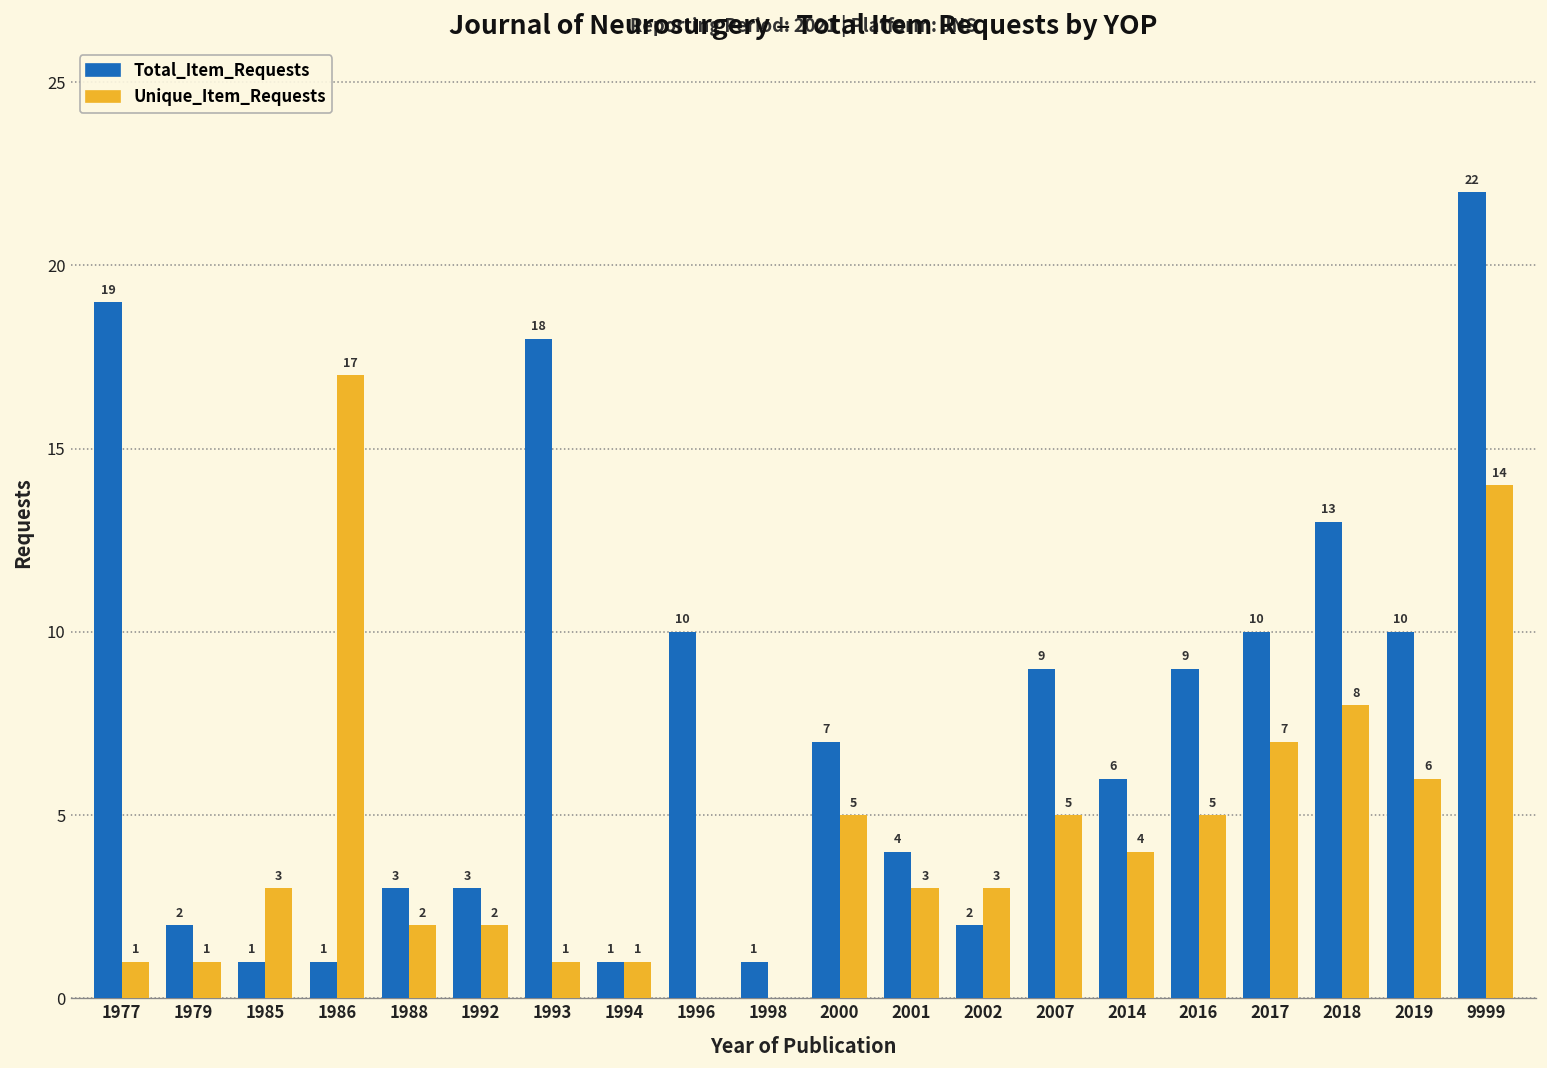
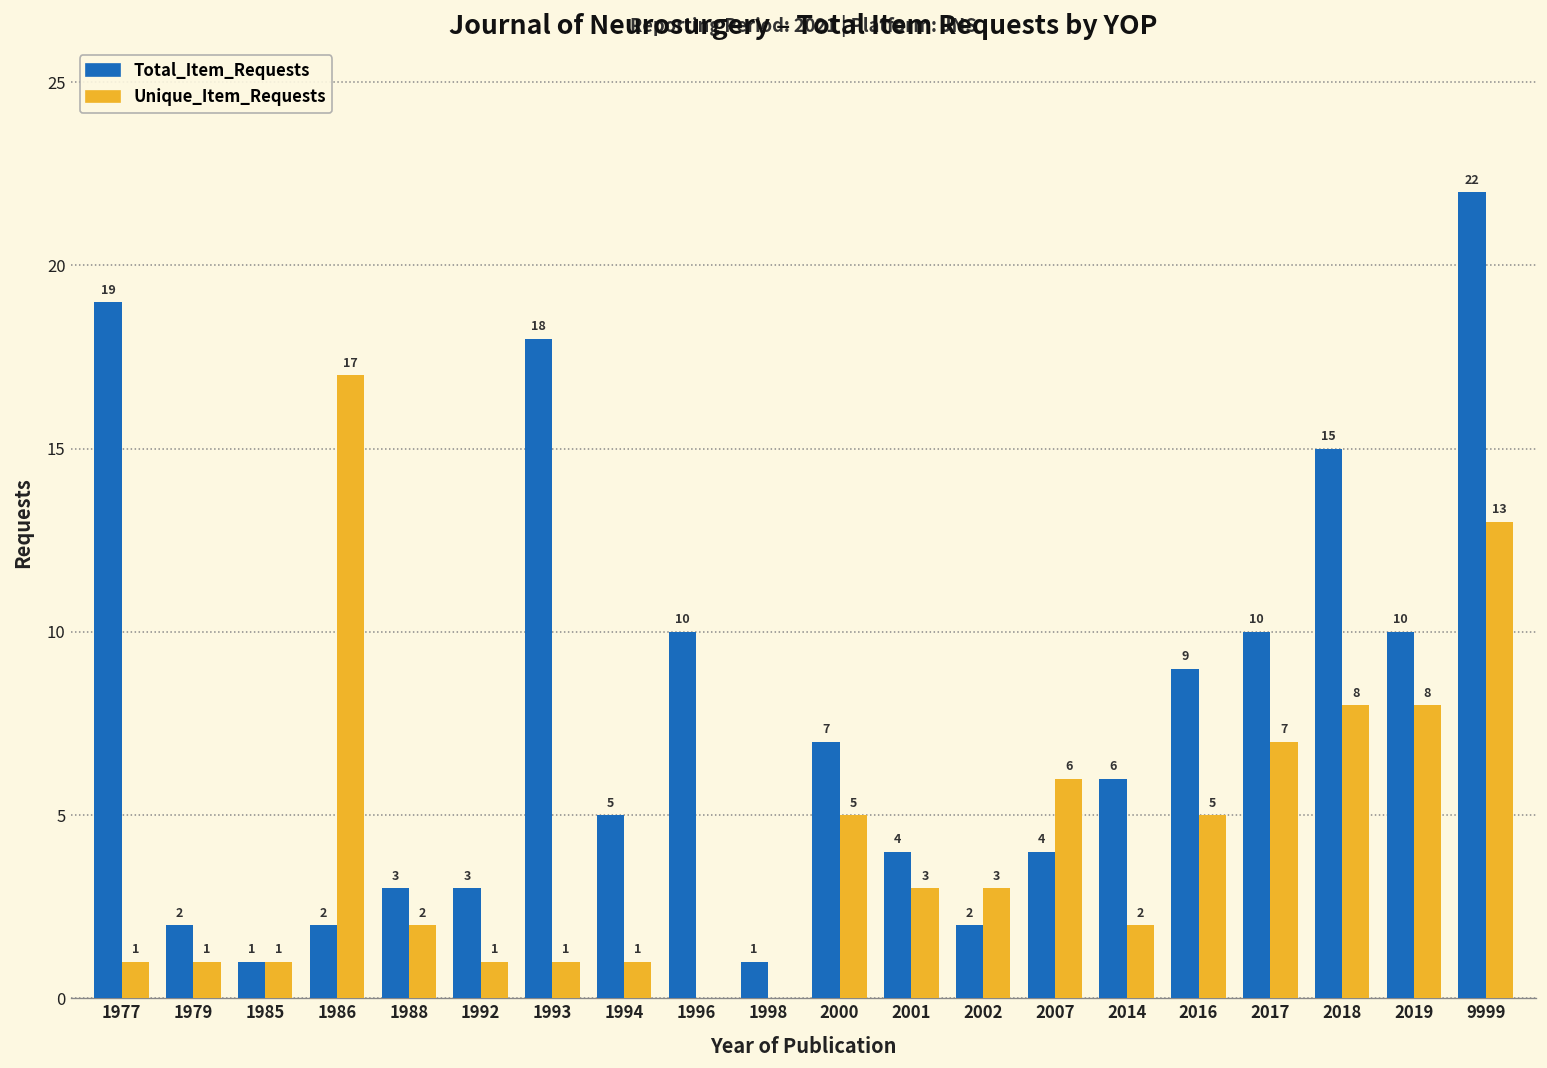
  {
    "Total_Item_Requests": {
      "1977": 19,
      "1979": 2,
      "1985": 1,
-     "1986": 1,
+     "1986": 2,
      "1988": 3,
      "1992": 3,
      "1993": 18,
-     "1994": 1,
+     "1994": 5,
      "1996": 10,
      "1998": 1,
      "2000": 7,
      "2001": 4,
      "2002": 2,
-     "2007": 9,
+     "2007": 4,
      "2014": 6,
      "2016": 9,
      "2017": 10,
-     "2018": 13,
+     "2018": 15,
      "2019": 10,
      "9999": 22
    },
    "Unique_Item_Requests": {
      "1977": 1,
      "1979": 1,
-     "1985": 3,
+     "1985": 1,
      "1986": 17,
      "1988": 2,
-     "1992": 2,
+     "1992": 1,
      "1993": 1,
      "1994": 1,
      "2000": 5,
      "2001": 3,
      "2002": 3,
-     "2007": 5,
-     "2014": 4,
+     "2007": 6,
+     "2014": 2,
      "2016": 5,
      "2017": 7,
      "2018": 8,
-     "2019": 6,
-     "9999": 14
+     "2019": 8,
+     "9999": 13
    }
  }
